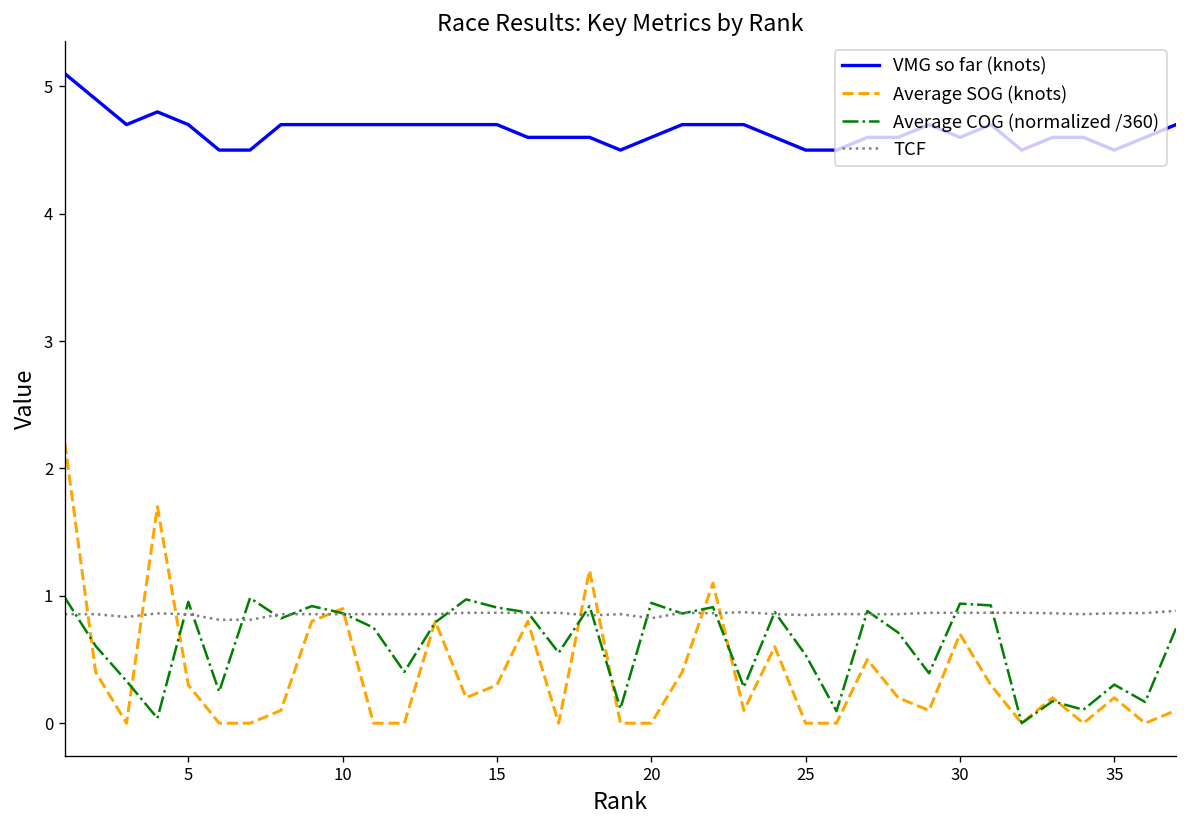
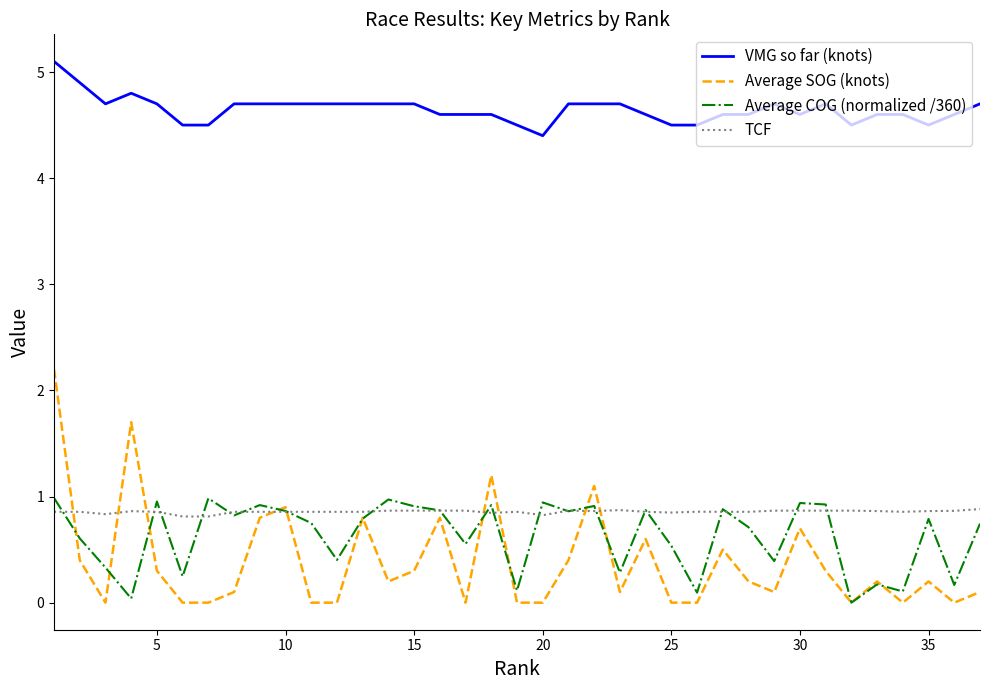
  {
    "VMG so far (knots)": {
      "5": 4.7,
      "10": 4.7,
      "15": 4.7,
-     "20": 4.6,
+     "20": 4.4,
      "25": 4.5
    },
    "Average SOG (knots)": {
      "5": 0.30,
      "10": 0.90,
      "15": 0.30,
      "20": 0.00,
      "25": 0.00,
      "30": 0.70,
      "35": 0.20
    },
    "Average COG (normalized /360)": {
      "5": 0.95,
      "15": 0.91,
      "20": 0.94,
      "25": 0.54,
      "30": 0.94,
-     "35": 0.30
+     "35": 0.79
    },
    "TCF": {
      "5": 0.86,
      "15": 0.87,
      "20": 0.82,
      "25": 0.85,
      "30": 0.87,
      "35": 0.86
    }
  }
